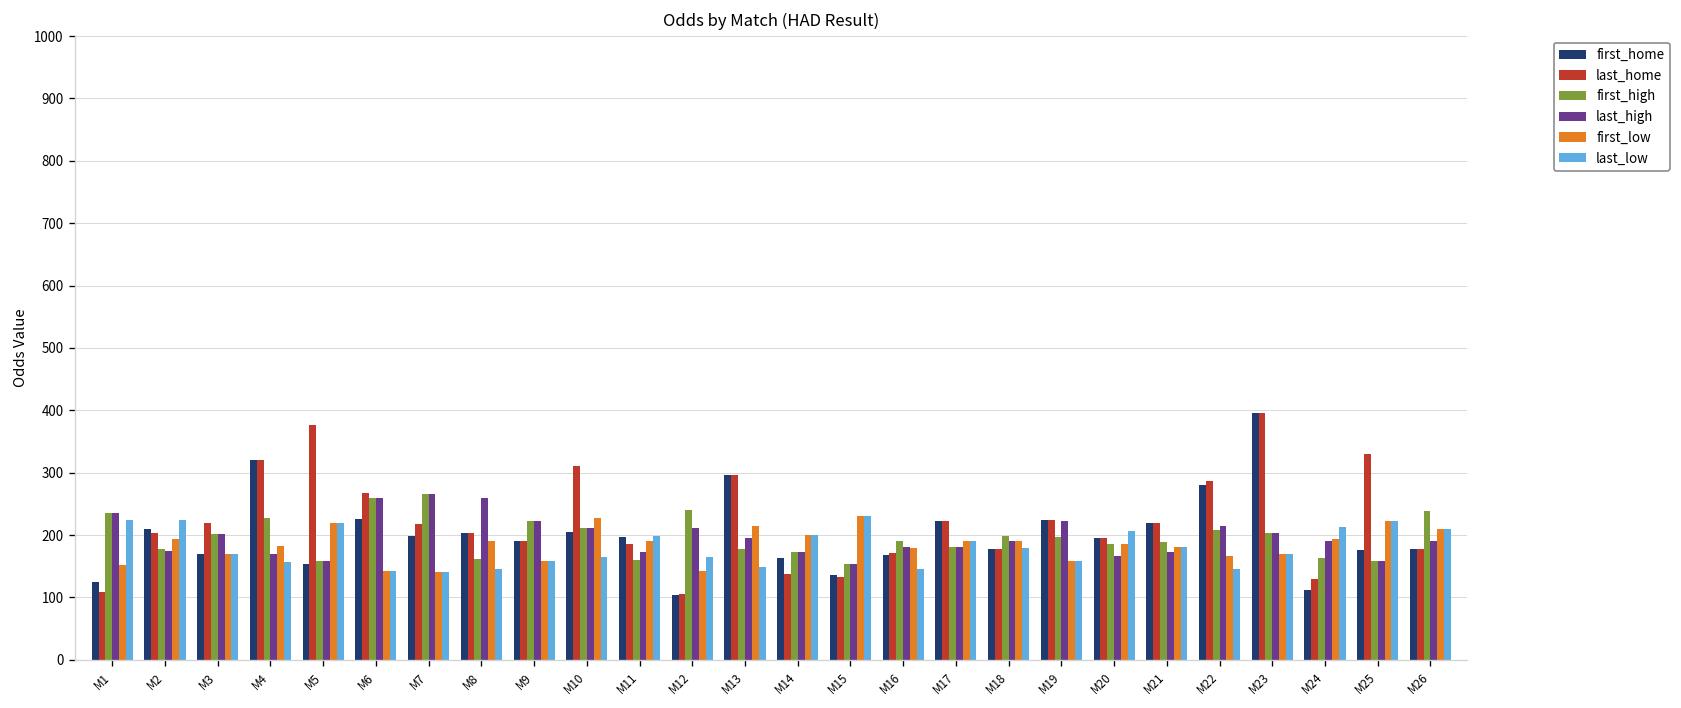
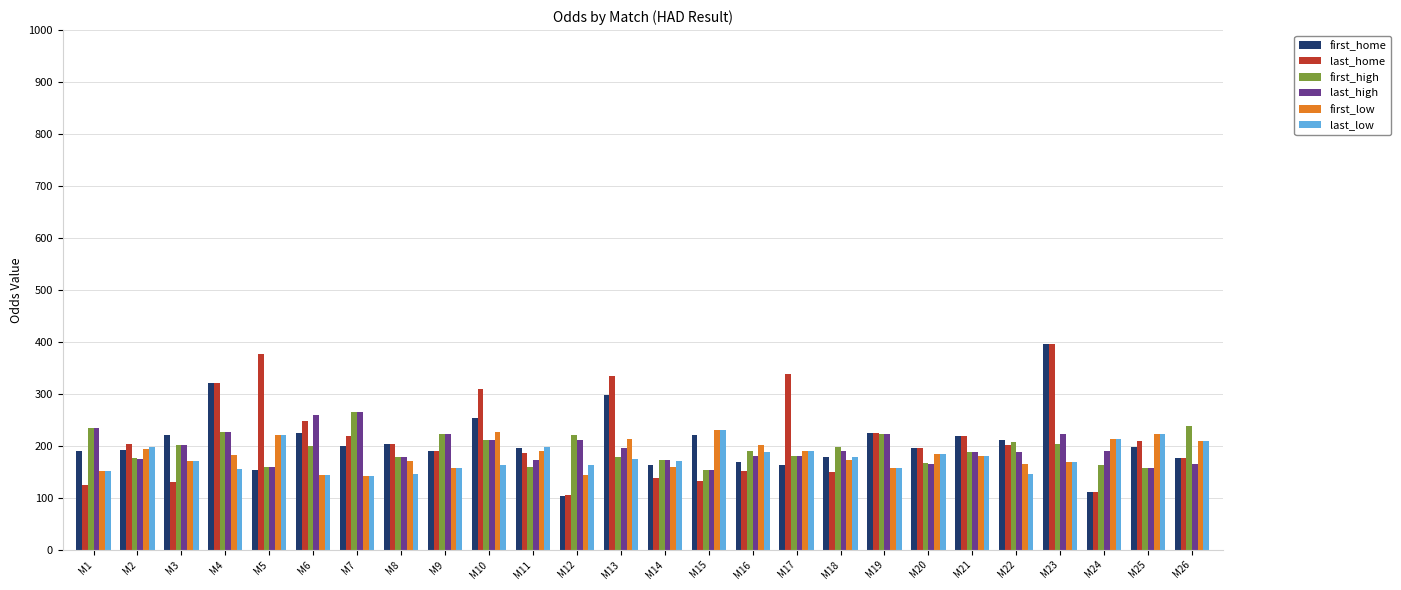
  {
    "first_home": {
-     "M1": 120,
-     "M2": 210,
-     "M3": 170,
+     "M1": 190,
+     "M2": 190,
+     "M3": 220,
      "M4": 320,
      "M5": 150,
      "M6": 230,
      "M7": 200,
      "M8": 200,
      "M9": 190,
-     "M10": 210,
+     "M10": 250,
      "M11": 200,
      "M12": 100,
      "M13": 300,
      "M14": 160,
-     "M15": 140,
+     "M15": 220,
      "M16": 170,
-     "M17": 220,
+     "M17": 160,
      "M18": 180,
      "M19": 220,
      "M20": 200,
      "M21": 220,
-     "M22": 280,
+     "M22": 210,
      "M23": 400,
      "M24": 110,
-     "M25": 180,
+     "M25": 200,
      "M26": 180
    },
    "last_home": {
-     "M1": 110,
+     "M1": 120,
      "M2": 200,
-     "M3": 220,
+     "M3": 130,
      "M4": 320,
      "M5": 380,
-     "M6": 270,
+     "M6": 250,
      "M7": 220,
      "M8": 200,
      "M9": 190,
      "M10": 310,
      "M11": 190,
      "M12": 110,
-     "M13": 300,
+     "M13": 340,
      "M14": 140,
      "M15": 130,
-     "M16": 170,
-     "M17": 220,
-     "M18": 180,
+     "M16": 150,
+     "M17": 340,
+     "M18": 150,
      "M19": 220,
      "M20": 200,
      "M21": 220,
-     "M22": 290,
+     "M22": 200,
      "M23": 400,
-     "M24": 130,
-     "M25": 330,
+     "M24": 110,
+     "M25": 210,
      "M26": 180
    },
    "first_high": {
      "M1": 240,
      "M2": 180,
      "M3": 200,
      "M4": 230,
      "M5": 160,
-     "M6": 260,
+     "M6": 200,
      "M7": 270,
-     "M8": 160,
+     "M8": 180,
      "M9": 220,
      "M10": 210,
      "M11": 160,
-     "M12": 240,
+     "M12": 220,
      "M13": 180,
      "M14": 170,
      "M15": 150,
      "M16": 190,
      "M17": 180,
      "M18": 200,
-     "M19": 200,
-     "M20": 190,
+     "M19": 220,
+     "M20": 170,
      "M21": 190,
      "M22": 210,
      "M23": 200,
      "M24": 160,
      "M25": 160,
      "M26": 240
    },
    "last_high": {
      "M1": 240,
      "M2": 170,
      "M3": 200,
-     "M4": 170,
+     "M4": 230,
      "M5": 160,
      "M6": 260,
      "M7": 270,
-     "M8": 260,
+     "M8": 180,
      "M9": 220,
      "M10": 210,
      "M11": 170,
      "M12": 210,
      "M13": 200,
      "M14": 170,
      "M15": 150,
      "M16": 180,
      "M17": 180,
      "M18": 190,
      "M19": 220,
      "M20": 170,
-     "M21": 170,
-     "M22": 220,
-     "M23": 200,
+     "M21": 190,
+     "M22": 190,
+     "M23": 220,
      "M24": 190,
      "M25": 160,
-     "M26": 190
+     "M26": 170
    },
    "first_low": {
      "M1": 150,
      "M2": 190,
      "M3": 170,
      "M4": 180,
      "M5": 220,
      "M6": 140,
      "M7": 140,
-     "M8": 190,
+     "M8": 170,
      "M9": 160,
      "M10": 230,
      "M11": 190,
      "M12": 140,
      "M13": 210,
-     "M14": 200,
+     "M14": 160,
      "M15": 230,
-     "M16": 180,
+     "M16": 200,
      "M17": 190,
-     "M18": 190,
+     "M18": 170,
      "M19": 160,
      "M20": 190,
      "M21": 180,
      "M22": 170,
      "M23": 170,
-     "M24": 190,
+     "M24": 210,
      "M25": 220,
      "M26": 210
    },
    "last_low": {
-     "M1": 220,
-     "M2": 220,
+     "M1": 150,
+     "M2": 200,
      "M3": 170,
      "M4": 160,
      "M5": 220,
      "M6": 140,
      "M7": 140,
      "M8": 150,
      "M9": 160,
      "M10": 160,
      "M11": 200,
      "M12": 160,
-     "M13": 150,
-     "M14": 200,
+     "M13": 180,
+     "M14": 170,
      "M15": 230,
-     "M16": 150,
+     "M16": 190,
      "M17": 190,
      "M18": 180,
      "M19": 160,
-     "M20": 210,
+     "M20": 190,
      "M21": 180,
      "M22": 150,
      "M23": 170,
      "M24": 210,
      "M25": 220,
      "M26": 210
    }
  }
